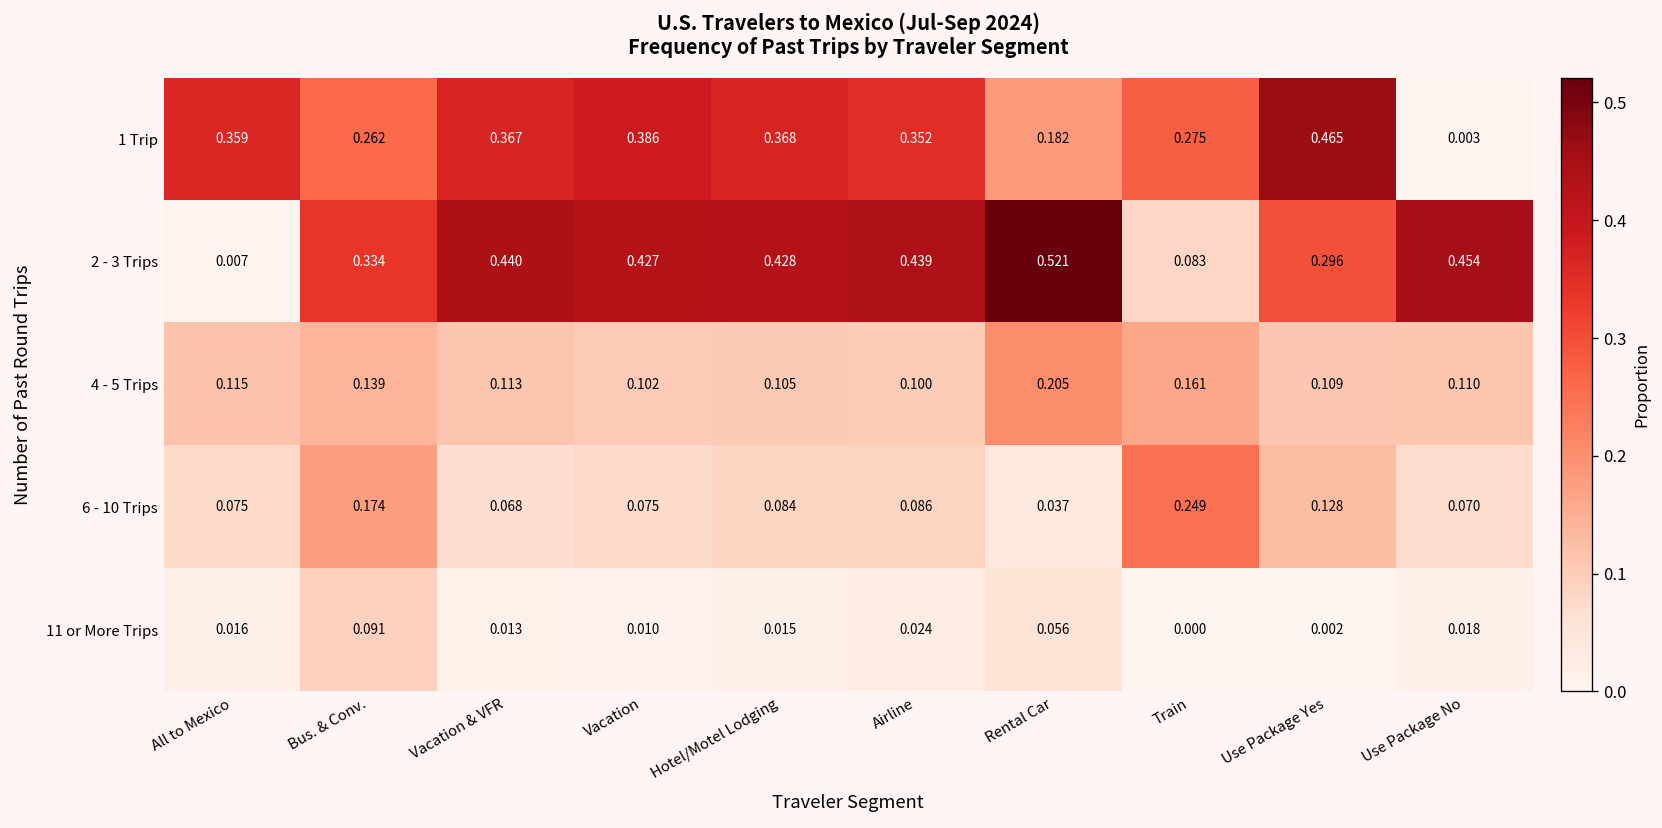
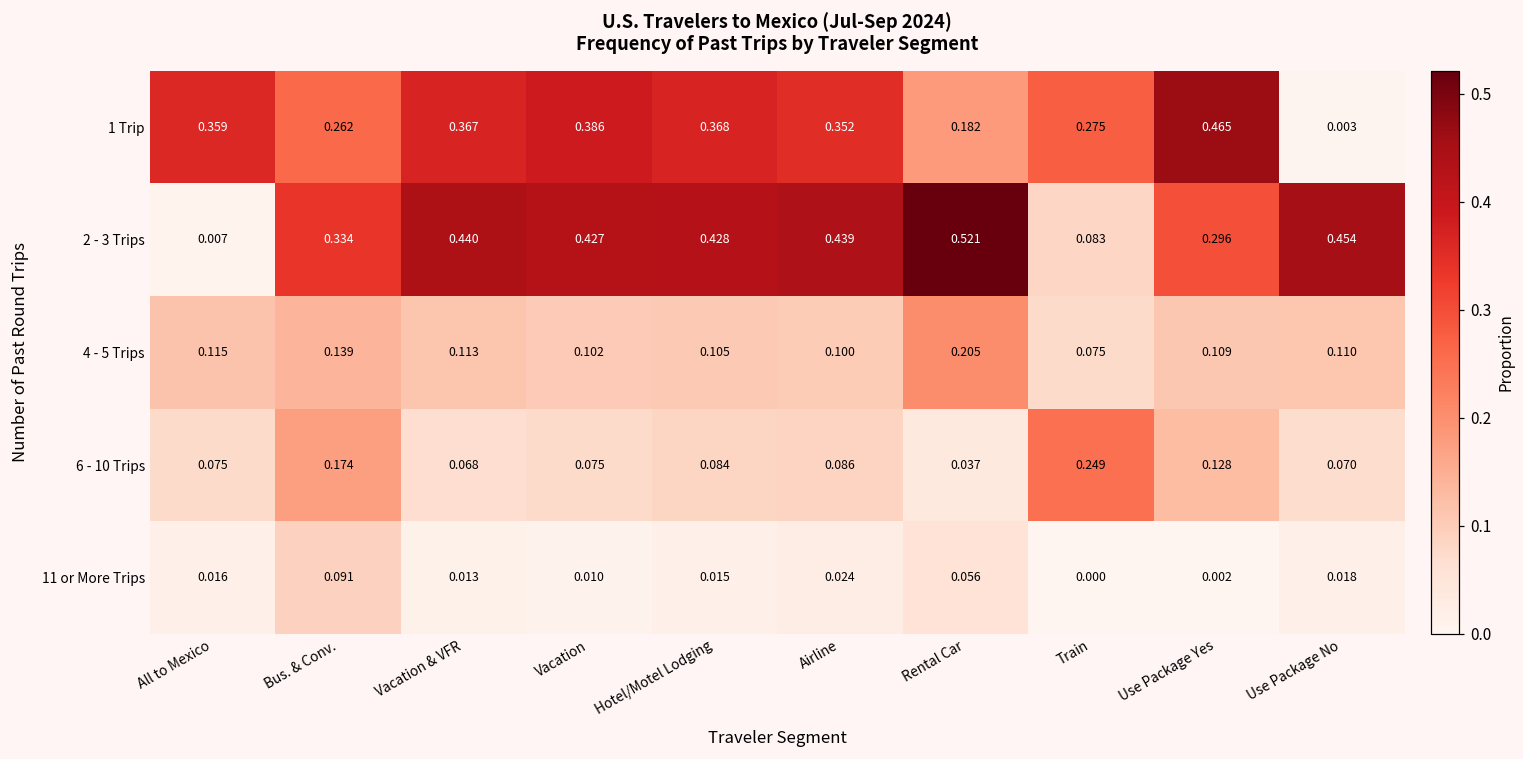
  {
    "1 Trip": {
      "All to Mexico": 0.359,
      "Bus. & Conv.": 0.262,
      "Vacation & VFR": 0.367,
      "Vacation": 0.386,
      "Hotel/Motel Lodging": 0.368,
      "Airline": 0.352,
      "Rental Car": 0.182,
      "Train": 0.275,
      "Use Package Yes": 0.465,
      "Use Package No": 0.003
    },
    "2 - 3 Trips": {
      "All to Mexico": 0.007,
      "Bus. & Conv.": 0.334,
      "Vacation & VFR": 0.440,
      "Vacation": 0.427,
      "Hotel/Motel Lodging": 0.428,
      "Airline": 0.439,
      "Rental Car": 0.521,
      "Train": 0.083,
      "Use Package Yes": 0.296,
      "Use Package No": 0.454
    },
    "4 - 5 Trips": {
      "All to Mexico": 0.115,
      "Bus. & Conv.": 0.139,
      "Vacation & VFR": 0.113,
      "Vacation": 0.102,
      "Hotel/Motel Lodging": 0.105,
      "Airline": 0.100,
      "Rental Car": 0.205,
-     "Train": 0.161,
+     "Train": 0.075,
      "Use Package Yes": 0.109,
      "Use Package No": 0.110
    },
    "6 - 10 Trips": {
      "All to Mexico": 0.075,
      "Bus. & Conv.": 0.174,
      "Vacation & VFR": 0.068,
      "Vacation": 0.075,
      "Hotel/Motel Lodging": 0.084,
      "Airline": 0.086,
      "Rental Car": 0.037,
      "Train": 0.249,
      "Use Package Yes": 0.128,
      "Use Package No": 0.070
    },
    "11 or More Trips": {
      "All to Mexico": 0.016,
      "Bus. & Conv.": 0.091,
      "Vacation & VFR": 0.013,
      "Vacation": 0.010,
      "Hotel/Motel Lodging": 0.015,
      "Airline": 0.024,
      "Rental Car": 0.056,
      "Train": 0.000,
      "Use Package Yes": 0.002,
      "Use Package No": 0.018
    }
  }
